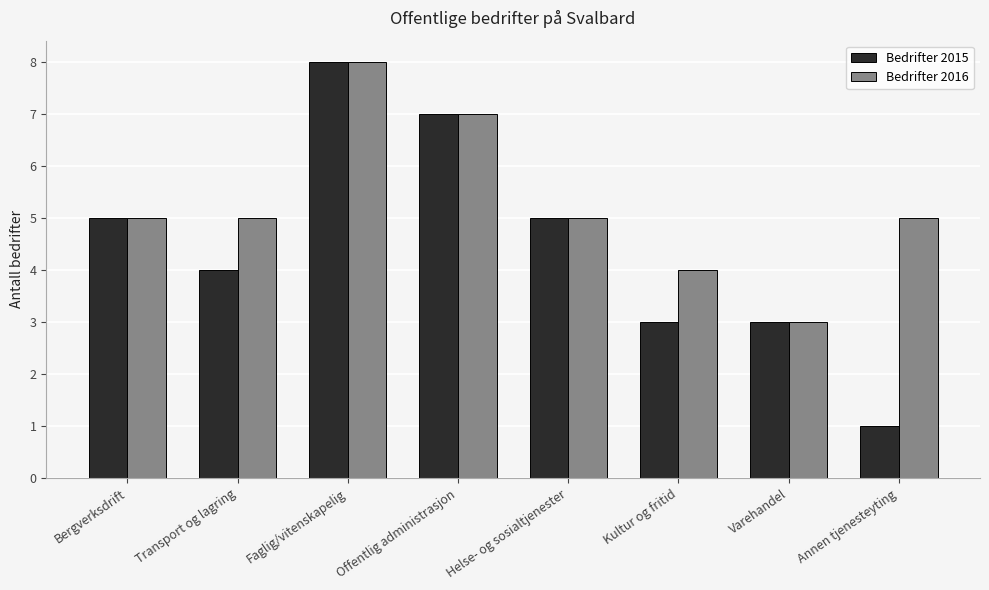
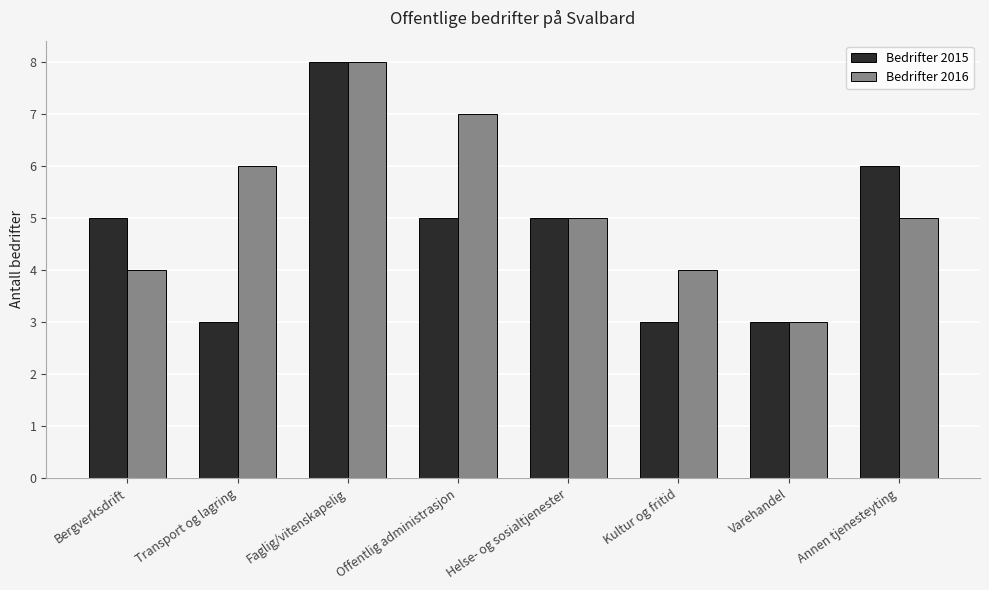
  {
    "Bedrifter 2015": {
      "Bergverksdrift": 5,
-     "Transport og lagring": 4,
+     "Transport og lagring": 3,
      "Faglig/vitenskapelig": 8,
-     "Offentlig administrasjon": 7,
+     "Offentlig administrasjon": 5,
      "Helse- og sosialtjenester": 5,
      "Kultur og fritid": 3,
      "Varehandel": 3,
-     "Annen tjenesteyting": 1
+     "Annen tjenesteyting": 6
    },
    "Bedrifter 2016": {
-     "Bergverksdrift": 5,
-     "Transport og lagring": 5,
+     "Bergverksdrift": 4,
+     "Transport og lagring": 6,
      "Faglig/vitenskapelig": 8,
      "Offentlig administrasjon": 7,
      "Helse- og sosialtjenester": 5,
      "Kultur og fritid": 4,
      "Varehandel": 3,
      "Annen tjenesteyting": 5
    }
  }
